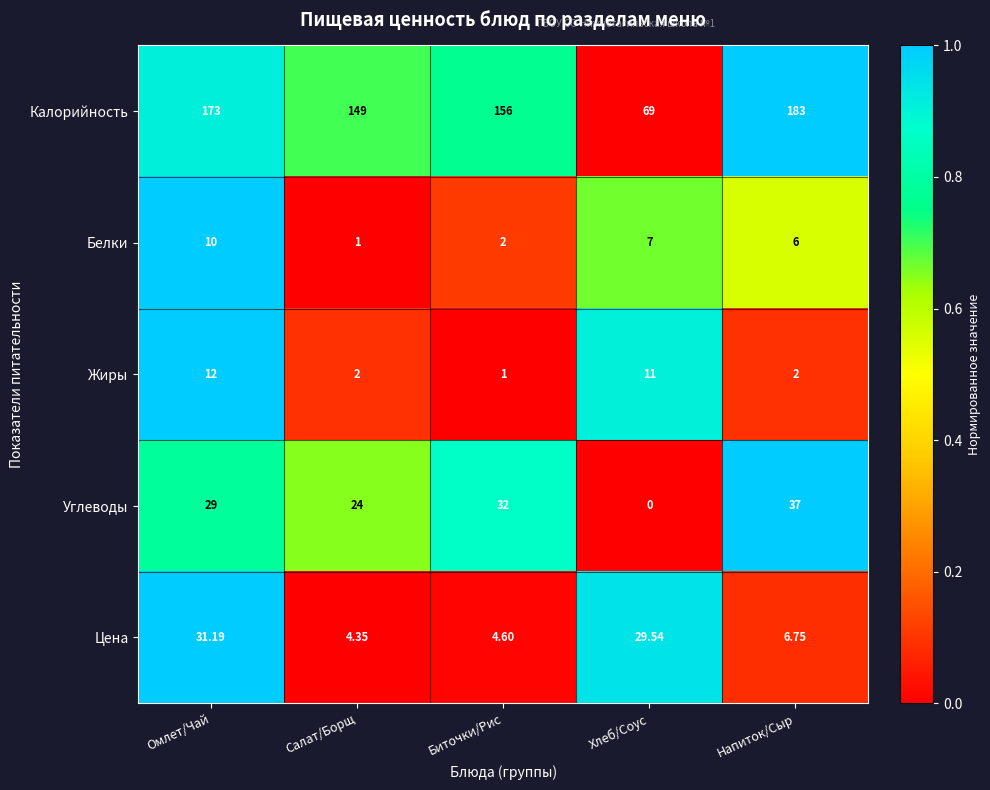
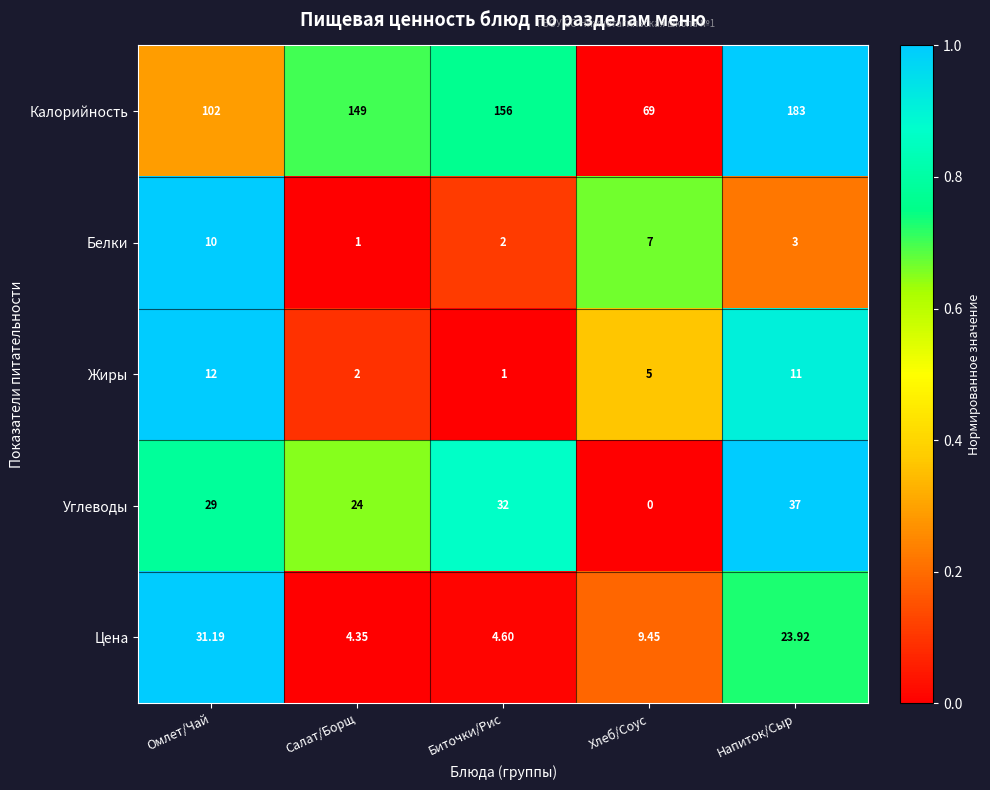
  {
    "Калорийность": {
-     "Омлет/Чай": 173,
+     "Омлет/Чай": 102,
      "Салат/Борщ": 149,
      "Биточки/Рис": 156,
      "Хлеб/Соус": 69,
      "Напиток/Сыр": 183
    },
    "Белки": {
      "Омлет/Чай": 10,
      "Салат/Борщ": 1,
      "Биточки/Рис": 2,
      "Хлеб/Соус": 7,
-     "Напиток/Сыр": 6
+     "Напиток/Сыр": 3
    },
    "Жиры": {
      "Омлет/Чай": 12,
      "Салат/Борщ": 2,
      "Биточки/Рис": 1,
-     "Хлеб/Соус": 11,
-     "Напиток/Сыр": 2
+     "Хлеб/Соус": 5,
+     "Напиток/Сыр": 11
    },
    "Углеводы": {
      "Омлет/Чай": 29,
      "Салат/Борщ": 24,
      "Биточки/Рис": 32,
      "Хлеб/Соус": 0,
      "Напиток/Сыр": 37
    },
    "Цена": {
      "Омлет/Чай": 31.19,
      "Салат/Борщ": 4.35,
      "Биточки/Рис": 4.60,
-     "Хлеб/Соус": 29.54,
-     "Напиток/Сыр": 6.75
+     "Хлеб/Соус": 9.45,
+     "Напиток/Сыр": 23.92
    }
  }
